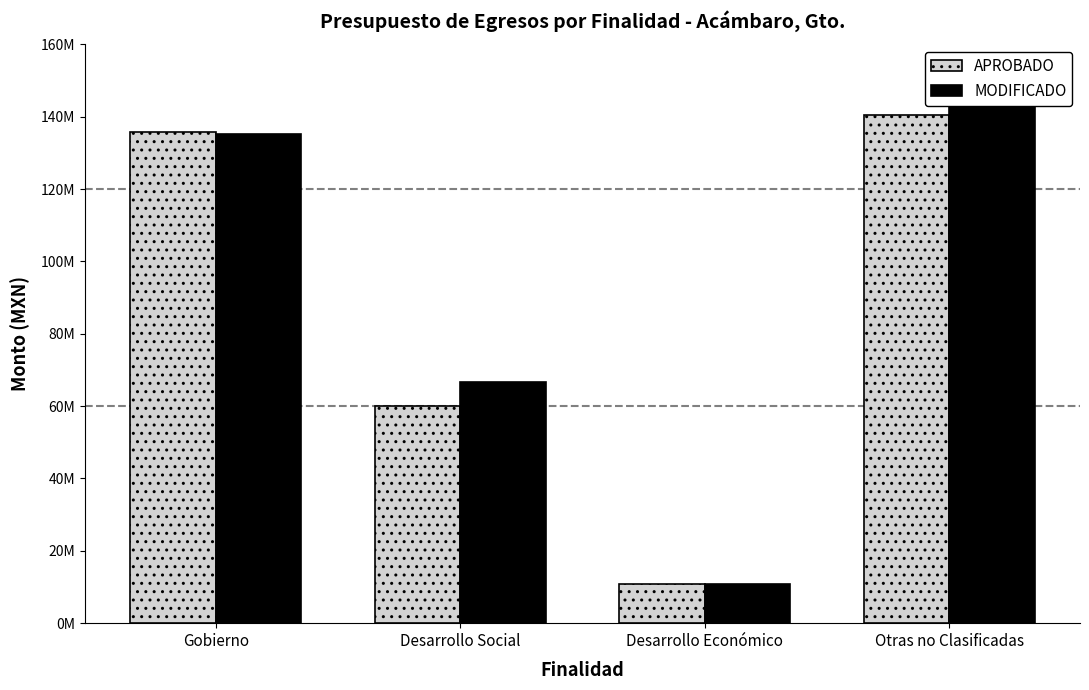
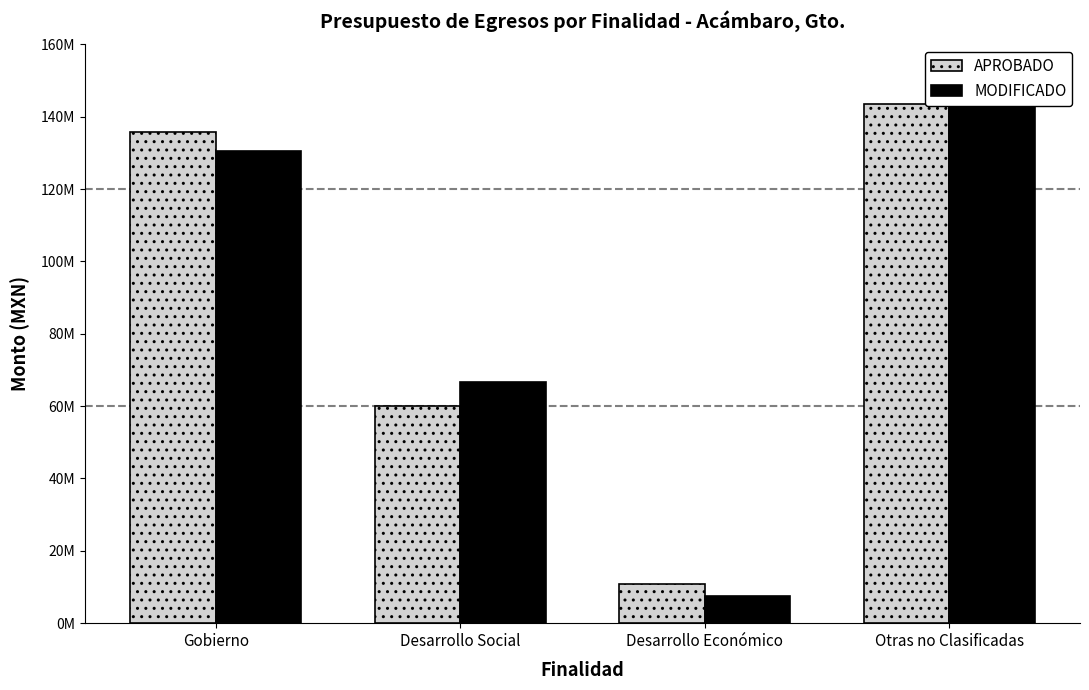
  {
    "APROBADO": {
      "Gobierno": 136000000,
      "Desarrollo Social": 60000000,
      "Desarrollo Económico": 11000000,
-     "Otras no Clasificadas": 140000000
+     "Otras no Clasificadas": 144000000
    },
    "MODIFICADO": {
-     "Gobierno": 135000000,
+     "Gobierno": 130000000,
      "Desarrollo Social": 67000000,
-     "Desarrollo Económico": 11000000
+     "Desarrollo Económico": 7000000
    }
  }
